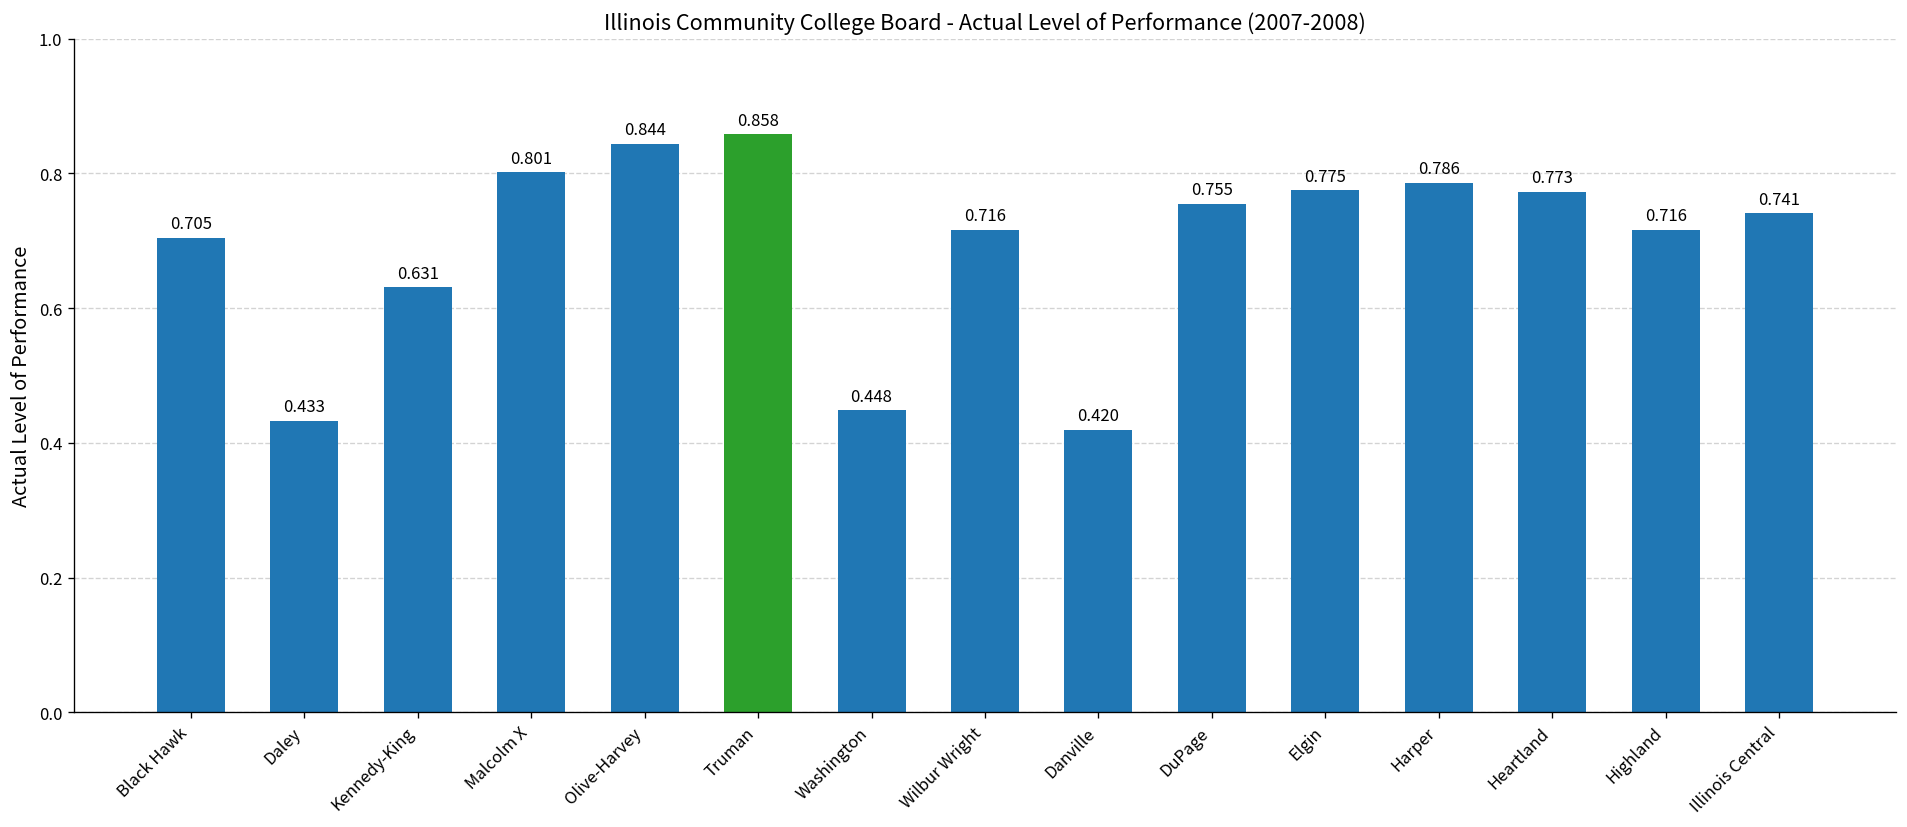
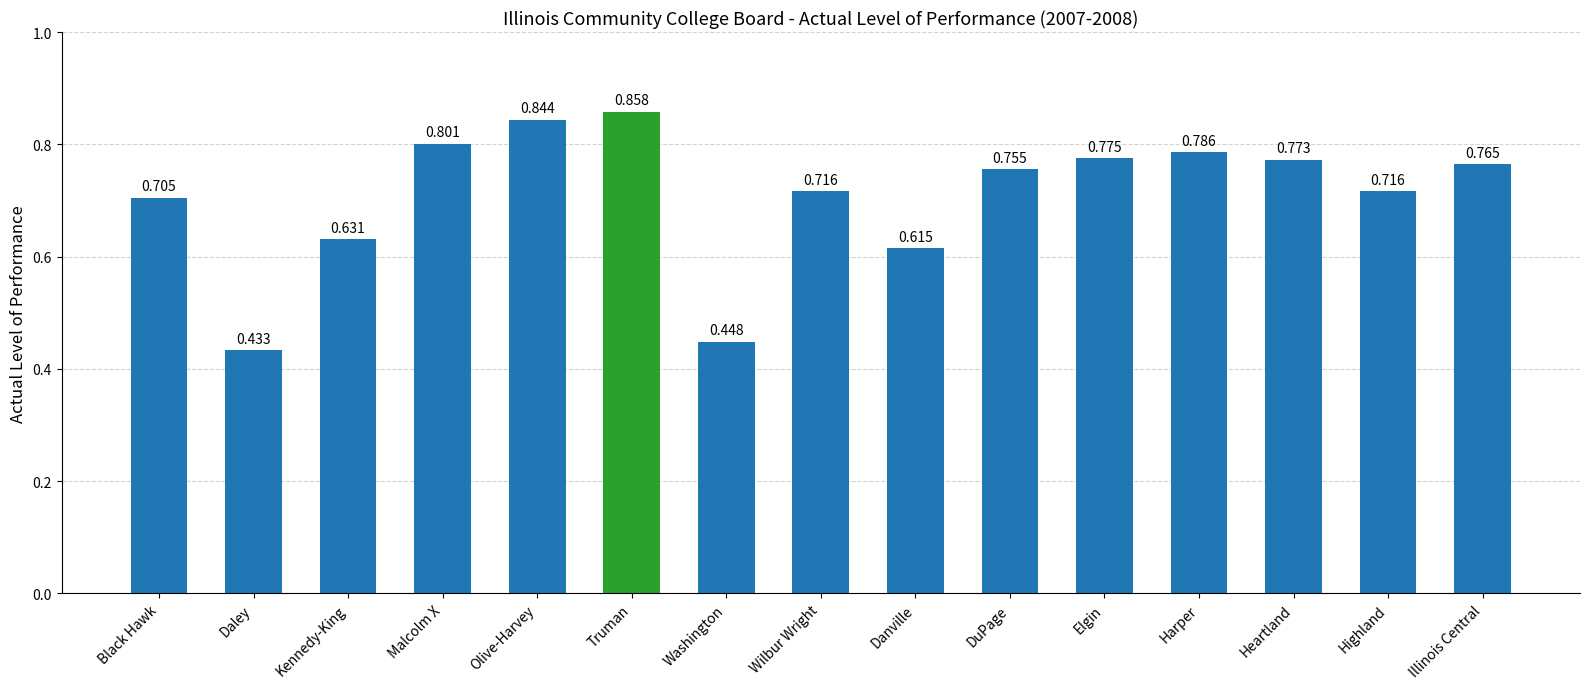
  {
    "Black Hawk": 0.705,
    "Daley": 0.433,
    "Kennedy-King": 0.631,
    "Malcolm X": 0.801,
    "Olive-Harvey": 0.844,
    "Truman": 0.858,
    "Washington": 0.448,
    "Wilbur Wright": 0.716,
-   "Danville": 0.420,
+   "Danville": 0.615,
    "DuPage": 0.755,
    "Elgin": 0.775,
    "Harper": 0.786,
    "Heartland": 0.773,
    "Highland": 0.716,
-   "Illinois Central": 0.741
+   "Illinois Central": 0.765
  }
